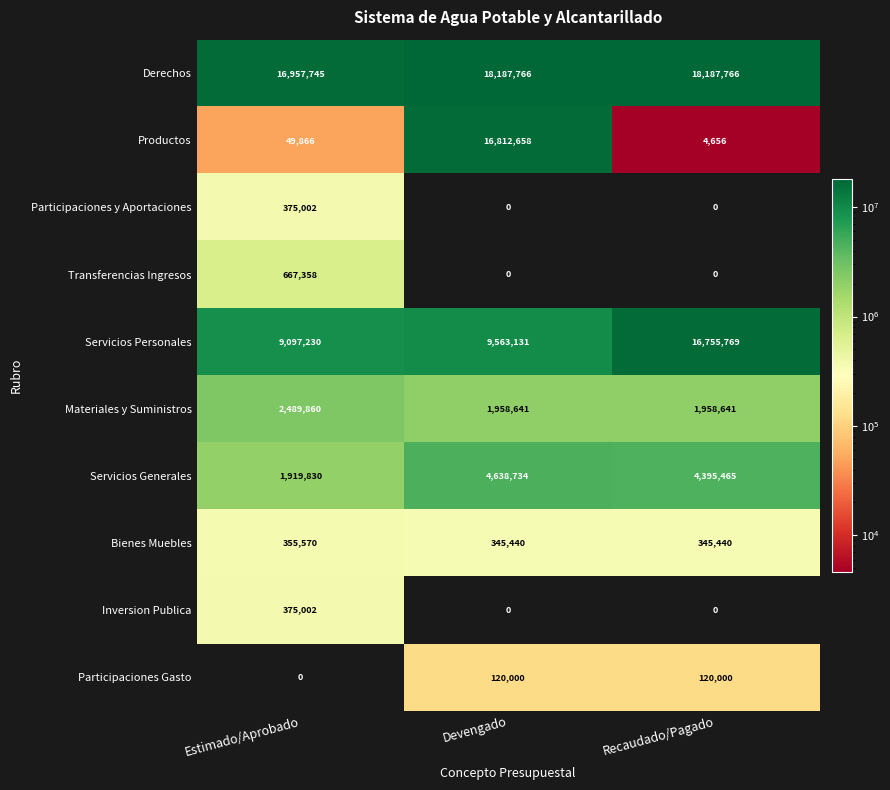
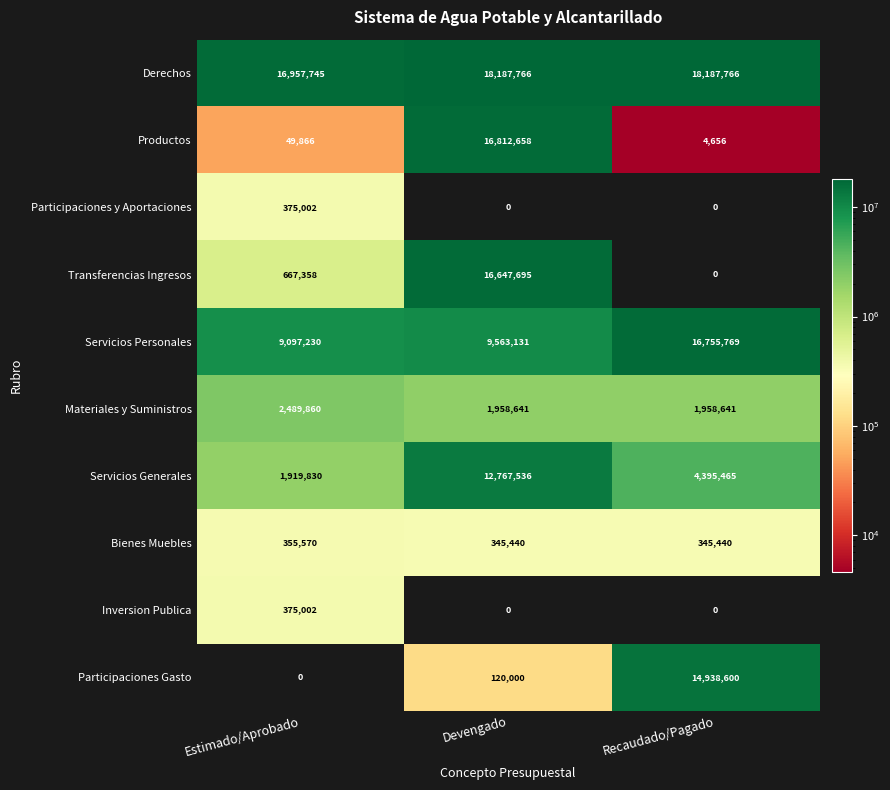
  {
    "Derechos": {
      "Estimado/Aprobado": "16,957,745",
      "Devengado": "18,187,766",
      "Recaudado/Pagado": "18,187,766"
    },
    "Productos": {
      "Estimado/Aprobado": "49,866",
      "Devengado": "16,812,658",
      "Recaudado/Pagado": "4,656"
    },
    "Participaciones y Aportaciones": {
      "Estimado/Aprobado": "375,002",
      "Devengado": "0",
      "Recaudado/Pagado": "0"
    },
    "Transferencias Ingresos": {
      "Estimado/Aprobado": "667,358",
-     "Devengado": "0",
+     "Devengado": "16,647,695",
      "Recaudado/Pagado": "0"
    },
    "Servicios Personales": {
      "Estimado/Aprobado": "9,097,230",
      "Devengado": "9,563,131",
      "Recaudado/Pagado": "16,755,769"
    },
    "Materiales y Suministros": {
      "Estimado/Aprobado": "2,489,860",
      "Devengado": "1,958,641",
      "Recaudado/Pagado": "1,958,641"
    },
    "Servicios Generales": {
      "Estimado/Aprobado": "1,919,830",
-     "Devengado": "4,638,734",
+     "Devengado": "12,767,536",
      "Recaudado/Pagado": "4,395,465"
    },
    "Bienes Muebles": {
      "Estimado/Aprobado": "355,570",
      "Devengado": "345,440",
      "Recaudado/Pagado": "345,440"
    },
    "Inversion Publica": {
      "Estimado/Aprobado": "375,002",
      "Devengado": "0",
      "Recaudado/Pagado": "0"
    },
    "Participaciones Gasto": {
      "Estimado/Aprobado": "0",
      "Devengado": "120,000",
-     "Recaudado/Pagado": "120,000"
+     "Recaudado/Pagado": "14,938,600"
    }
  }
